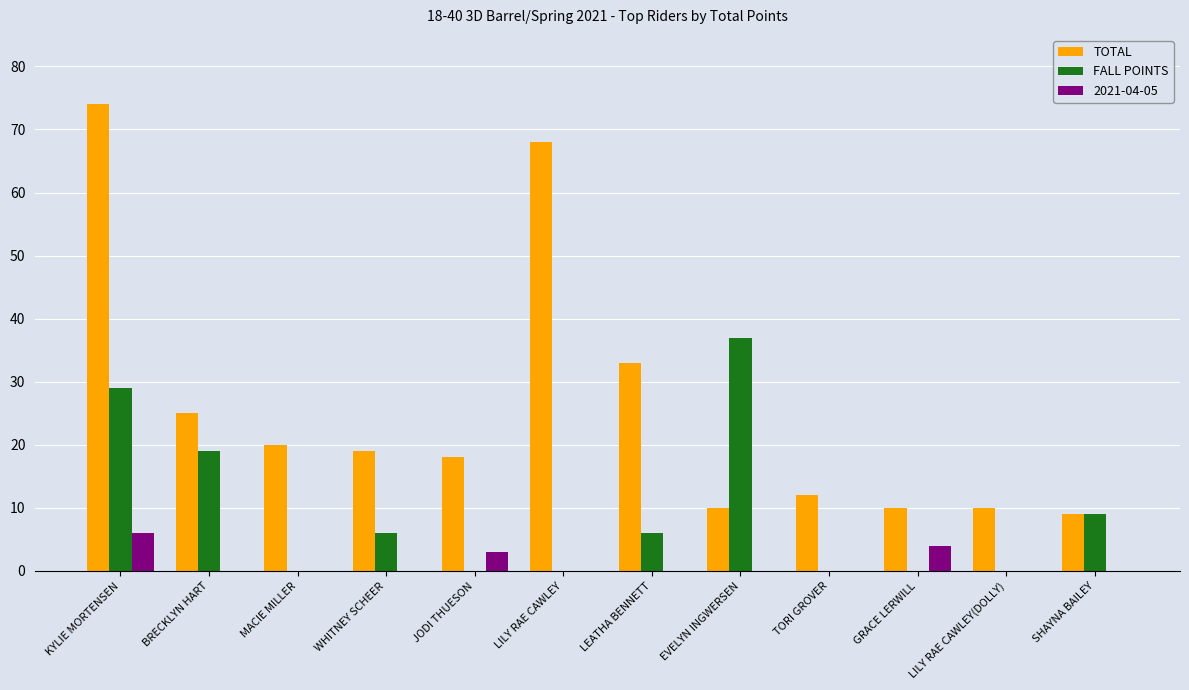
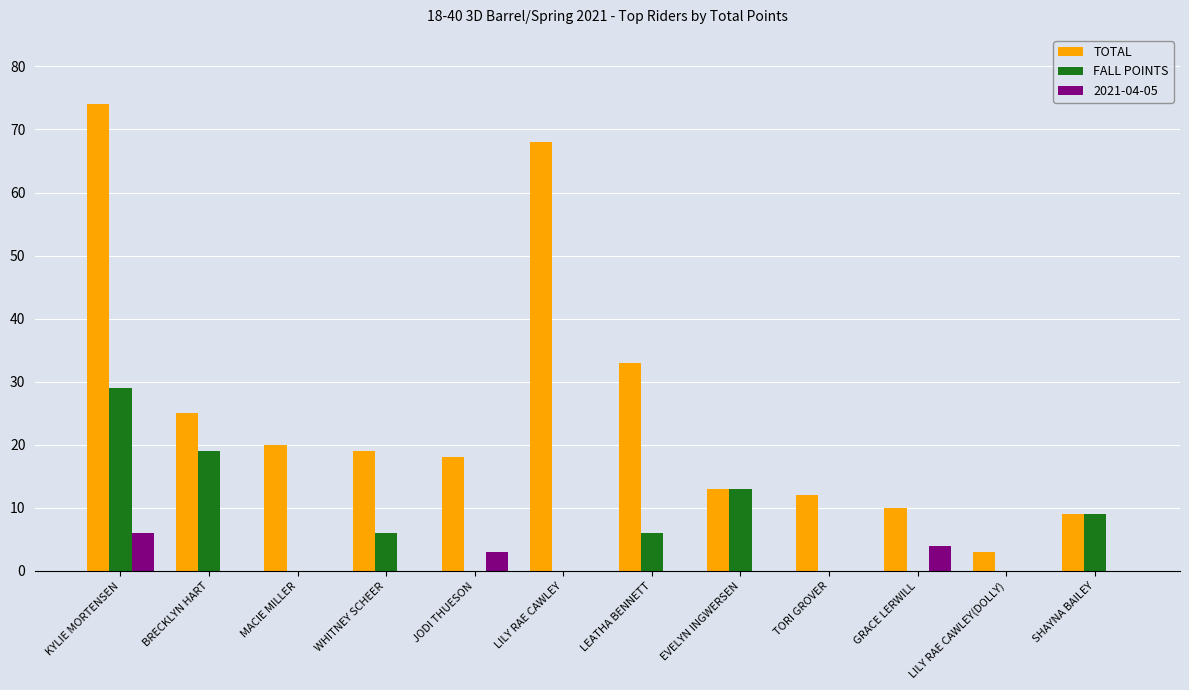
  {
    "TOTAL": {
      "KYLIE MORTENSEN": 74,
      "BRECKLYN HART": 25,
      "MACIE MILLER": 20,
      "WHITNEY SCHEER": 19,
      "JODI THUESON": 18,
      "LILY RAE CAWLEY": 68,
      "LEATHA BENNETT": 33,
-     "EVELYN INGWERSEN": 10,
+     "EVELYN INGWERSEN": 13,
      "TORI GROVER": 12,
      "GRACE LERWILL": 10,
-     "LILY RAE CAWLEY(DOLLY)": 10,
+     "LILY RAE CAWLEY(DOLLY)": 3,
      "SHAYNA BAILEY": 9
    },
    "FALL POINTS": {
      "KYLIE MORTENSEN": 29,
      "BRECKLYN HART": 19,
      "MACIE MILLER": 0,
      "WHITNEY SCHEER": 6,
      "JODI THUESON": 0,
      "LILY RAE CAWLEY": 0,
      "LEATHA BENNETT": 6,
-     "EVELYN INGWERSEN": 37,
+     "EVELYN INGWERSEN": 13,
      "TORI GROVER": 0,
      "GRACE LERWILL": 0,
      "LILY RAE CAWLEY(DOLLY)": 0,
      "SHAYNA BAILEY": 9
    },
    "2021-04-05": {
      "KYLIE MORTENSEN": 6,
      "BRECKLYN HART": 0,
      "MACIE MILLER": 0,
      "WHITNEY SCHEER": 0,
      "JODI THUESON": 3,
      "LILY RAE CAWLEY": 0,
      "LEATHA BENNETT": 0,
      "EVELYN INGWERSEN": 0,
      "TORI GROVER": 0,
      "GRACE LERWILL": 4,
      "LILY RAE CAWLEY(DOLLY)": 0,
      "SHAYNA BAILEY": 0
    }
  }
